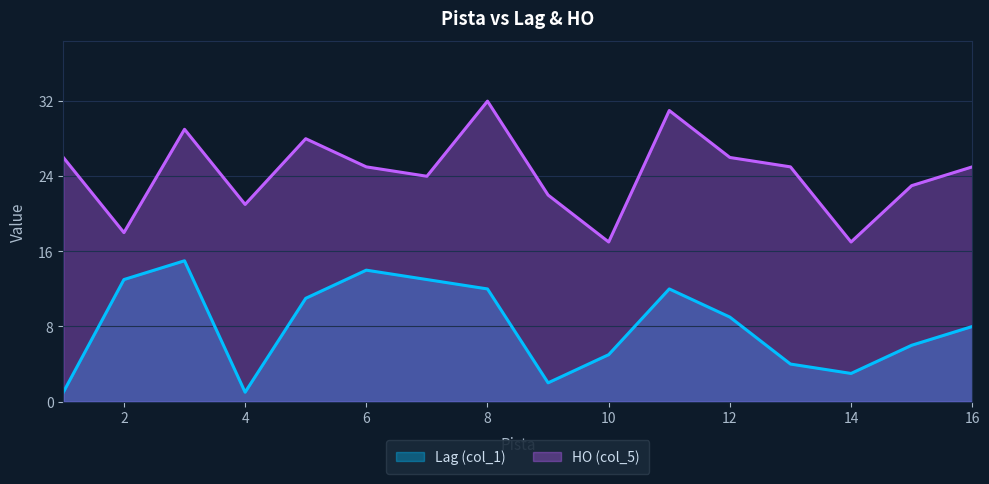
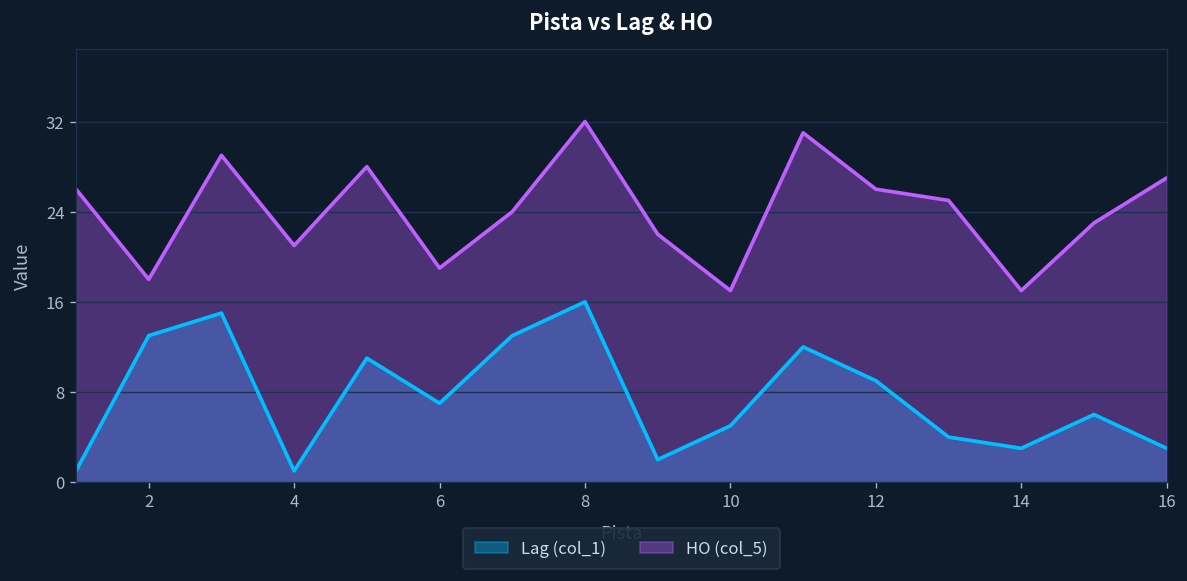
  {
    "Lag (col_1)": {
      "2": 13,
      "4": 1,
-     "6": 14,
-     "8": 12,
+     "6": 7,
+     "8": 16,
      "10": 5,
      "12": 9,
      "14": 3,
-     "16": 8
+     "16": 3
    },
    "HO (col_5)": {
      "2": 18,
      "4": 21,
-     "6": 25,
+     "6": 19,
      "8": 32,
      "10": 17,
      "12": 26,
      "14": 17,
-     "16": 25
+     "16": 27
    }
  }
